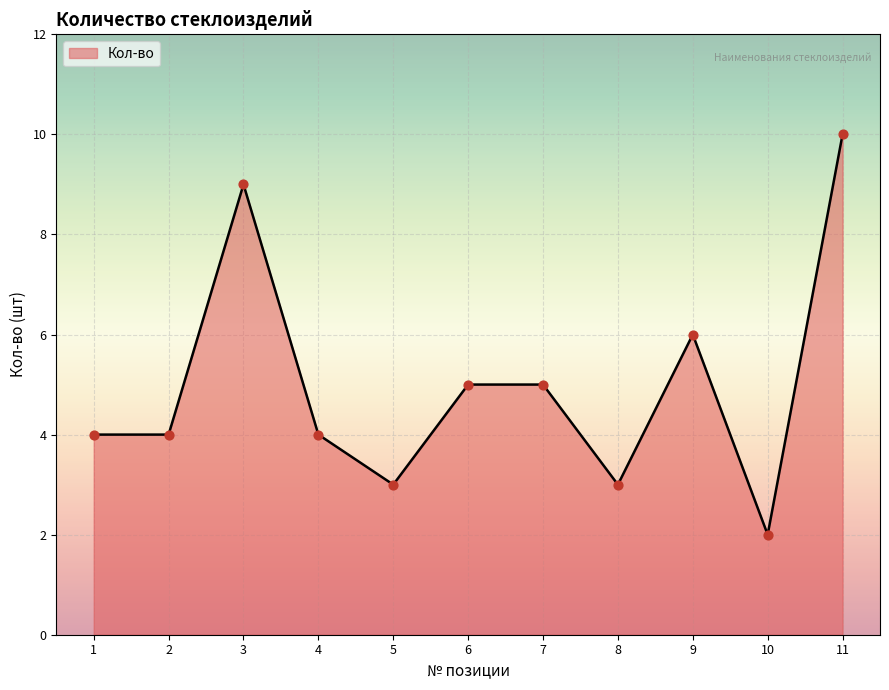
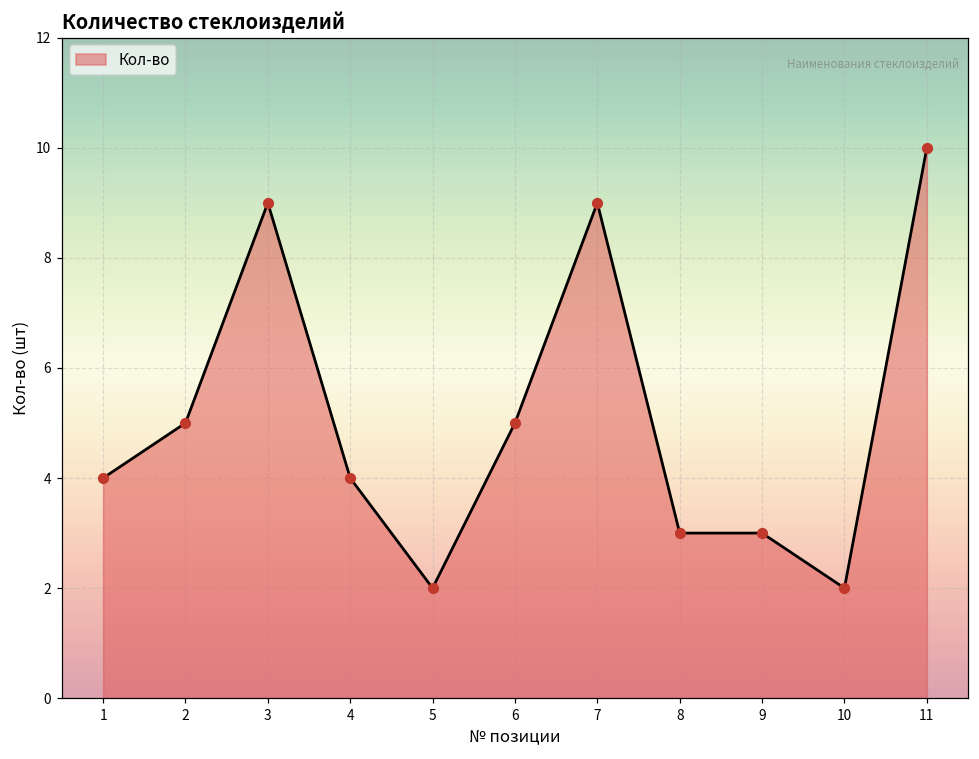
  {
    "1": 4,
-   "2": 4,
+   "2": 5,
    "3": 9,
    "4": 4,
-   "5": 3,
+   "5": 2,
    "6": 5,
-   "7": 5,
+   "7": 9,
    "8": 3,
-   "9": 6,
+   "9": 3,
    "10": 2,
    "11": 10
  }
